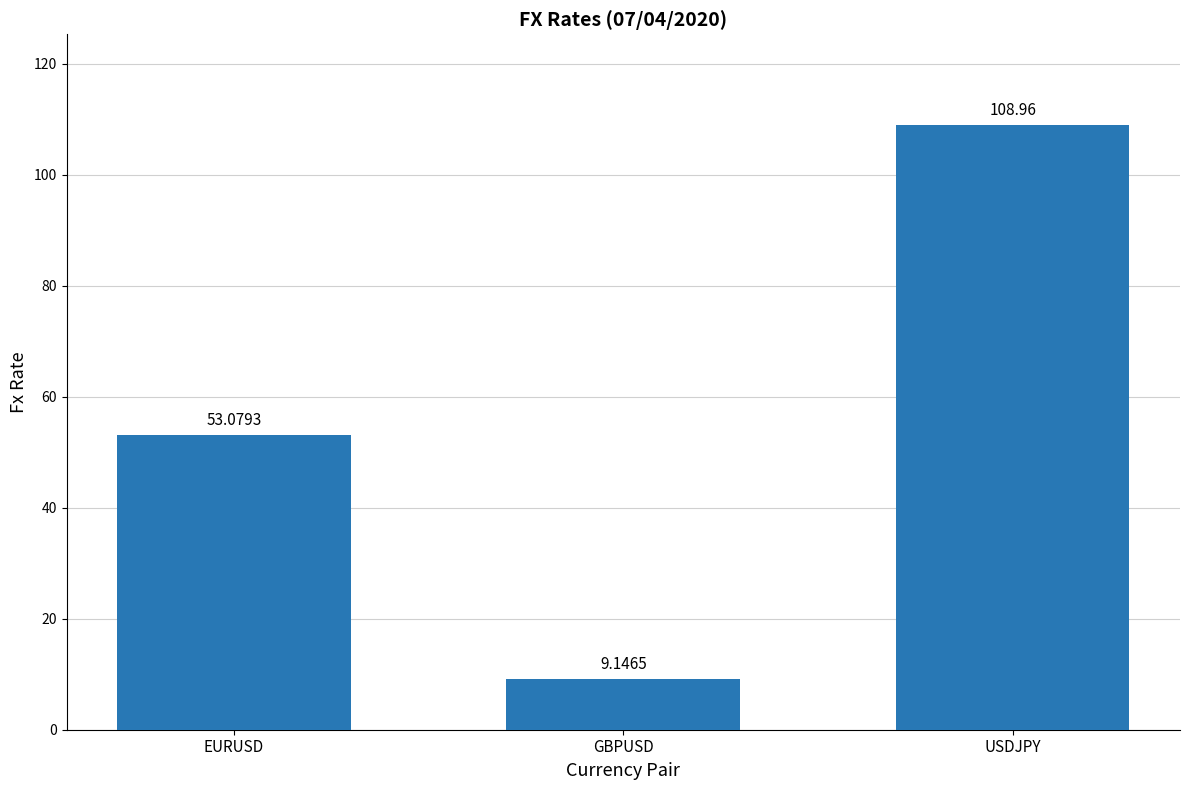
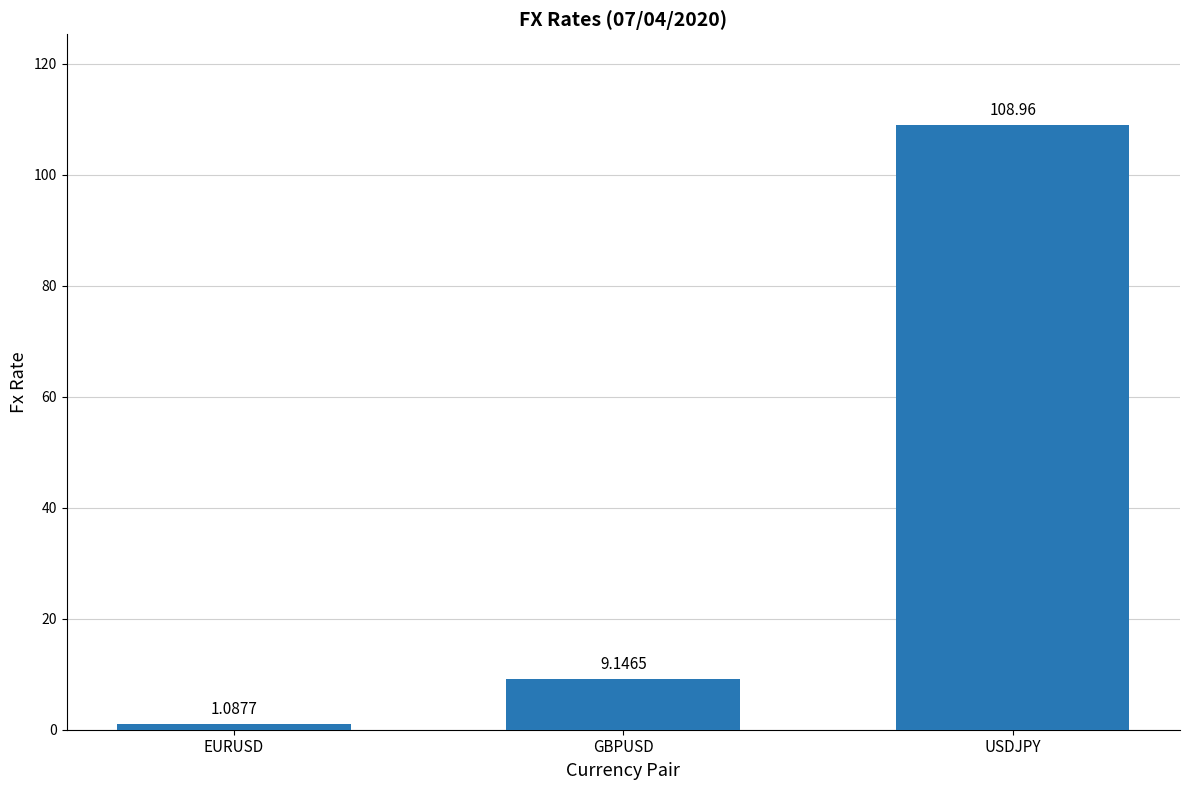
  {
-   "EURUSD": 53.0793,
+   "EURUSD": 1.0877,
    "GBPUSD": 9.1465,
    "USDJPY": 108.96
  }
